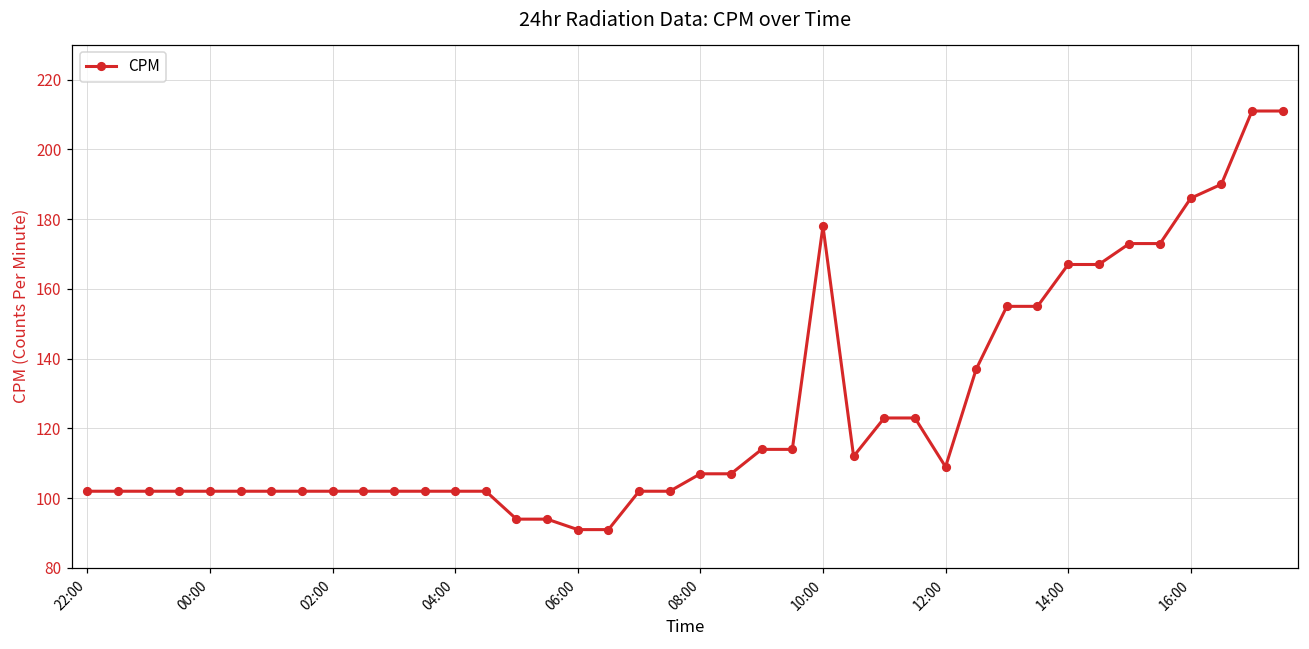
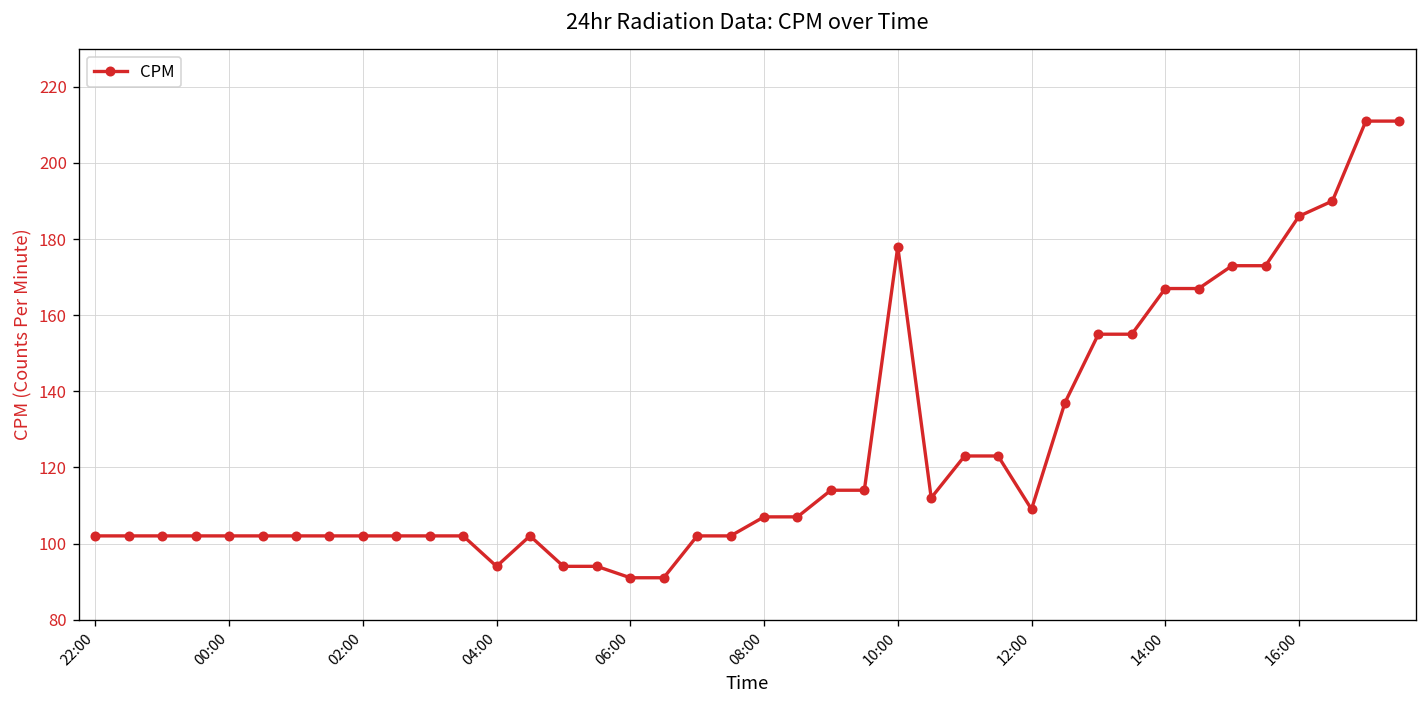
  {
    "22:00": 102,
    "00:00": 102,
    "02:00": 102,
-   "04:00": 102,
+   "04:00": 94,
    "06:00": 91,
    "08:00": 107,
    "10:00": 178,
    "12:00": 109,
    "14:00": 167,
    "16:00": 186
  }
